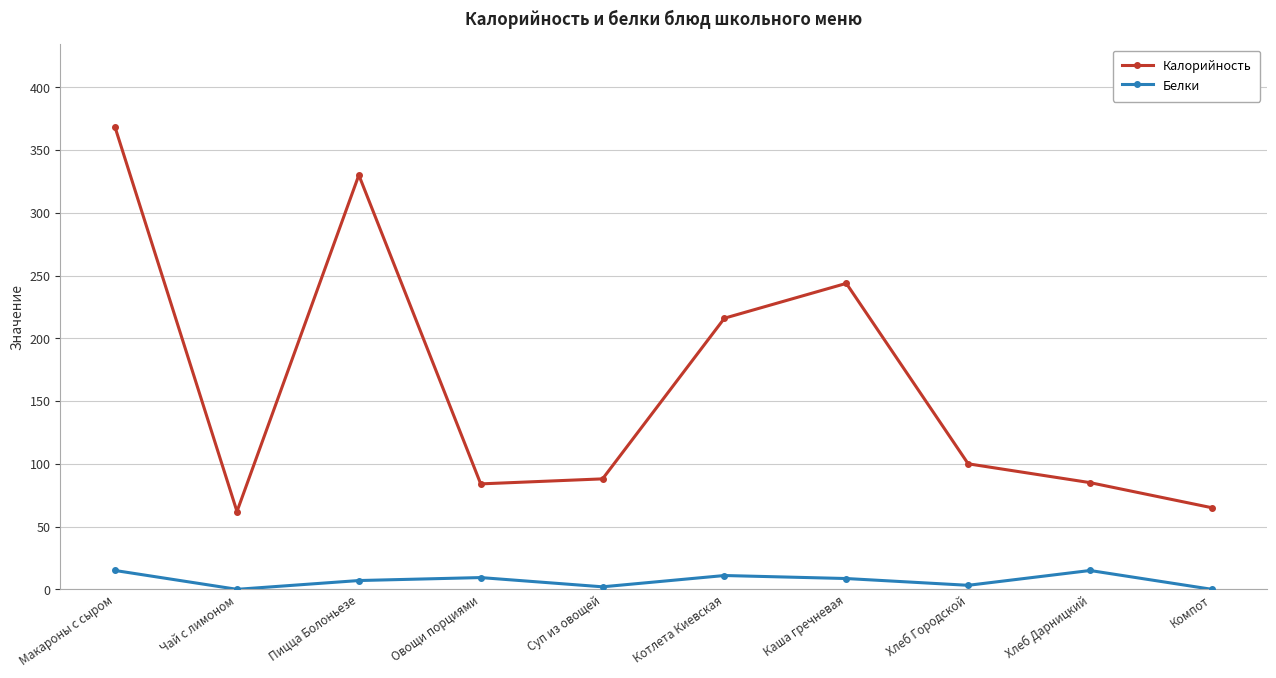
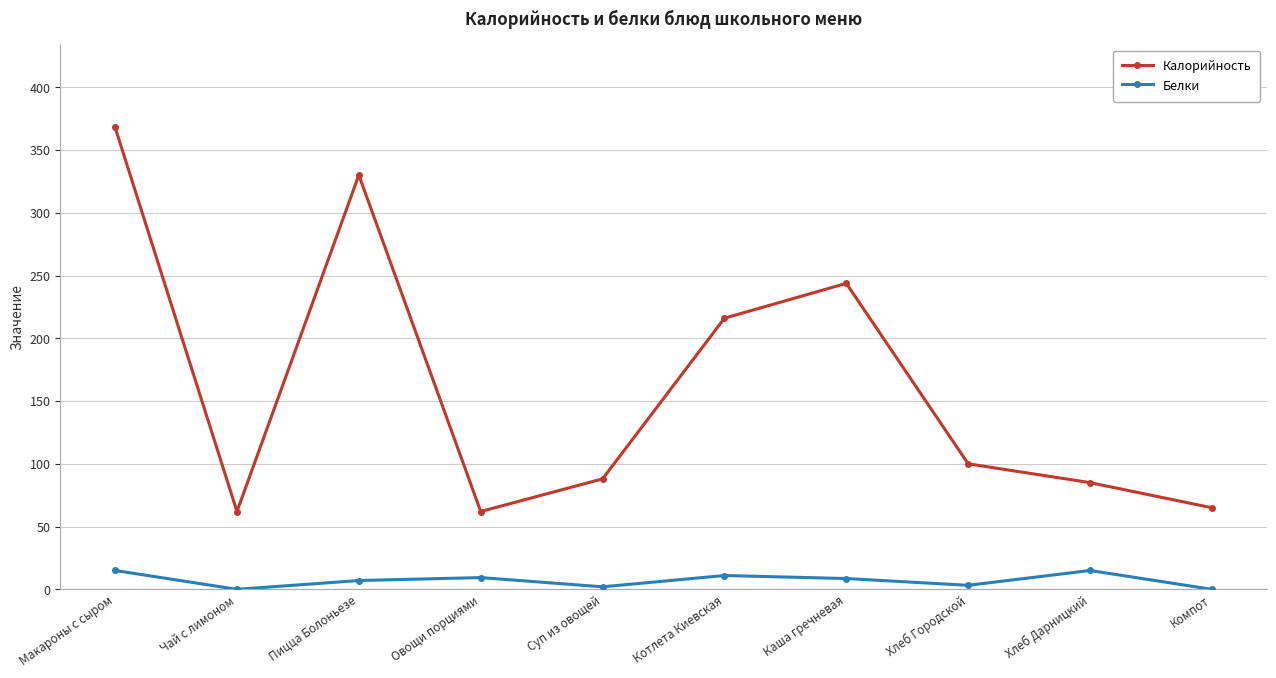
  {
    "Калорийность": {
      "Макароны с сыром": 368,
      "Чай с лимоном": 62,
      "Пицца Болоньезе": 330,
-     "Овощи порциями": 84,
+     "Овощи порциями": 62,
      "Суп из овощей": 88,
      "Котлета Киевская": 216,
      "Каша гречневая": 244,
      "Хлеб Городской": 100,
      "Хлеб Дарницкий": 85,
      "Компот": 65
    },
    "Белки": {
      "Макароны с сыром": 15,
      "Чай с лимоном": 0,
      "Пицца Болоньезе": 7,
      "Овощи порциями": 9,
      "Суп из овощей": 2,
      "Котлета Киевская": 11,
      "Каша гречневая": 9,
      "Хлеб Городской": 3,
      "Хлеб Дарницкий": 15,
      "Компот": 0
    }
  }
